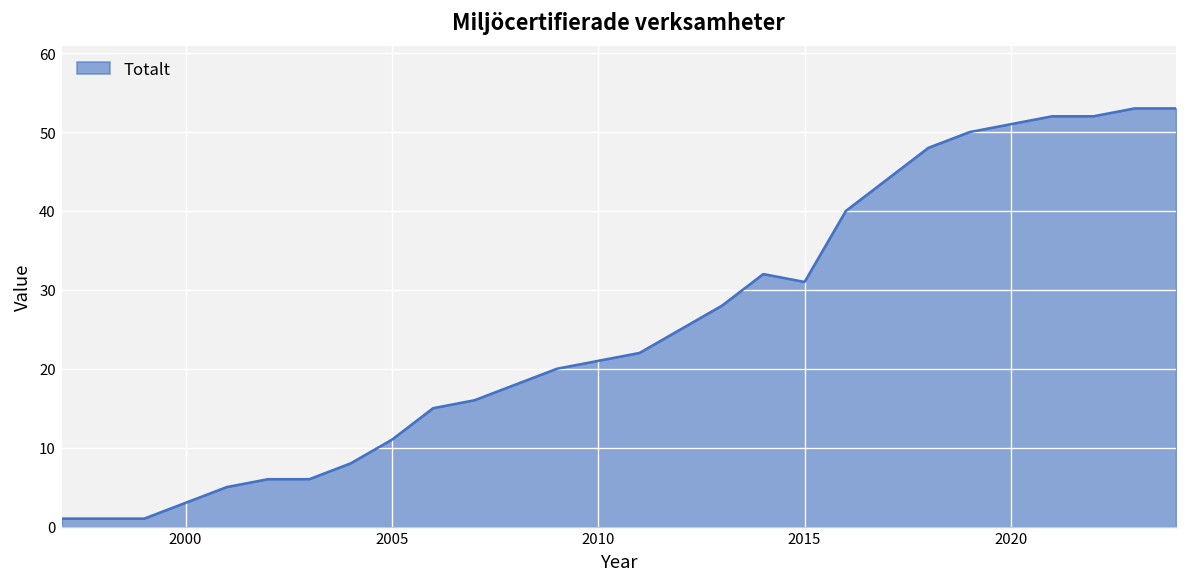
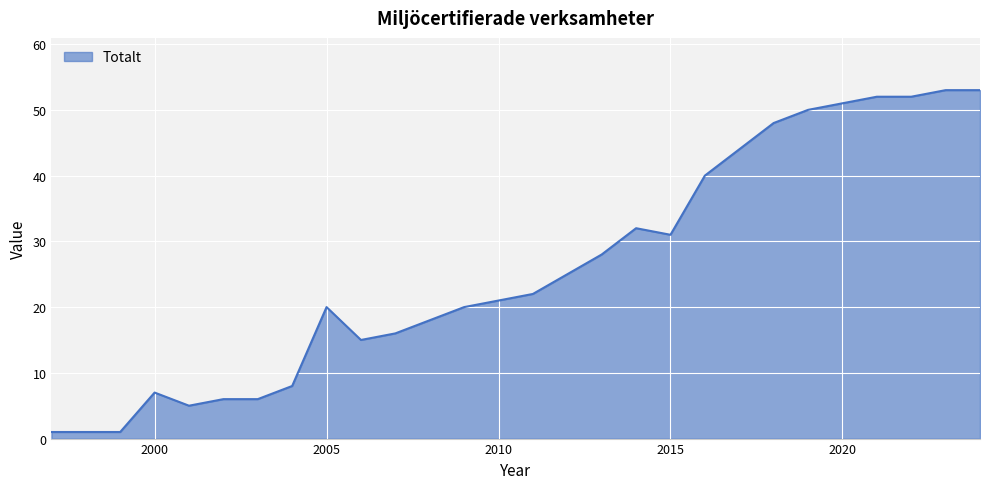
  {
-   "2000": 3,
-   "2005": 11,
+   "2000": 7,
+   "2005": 20,
    "2010": 21,
    "2015": 31,
    "2020": 51
  }
